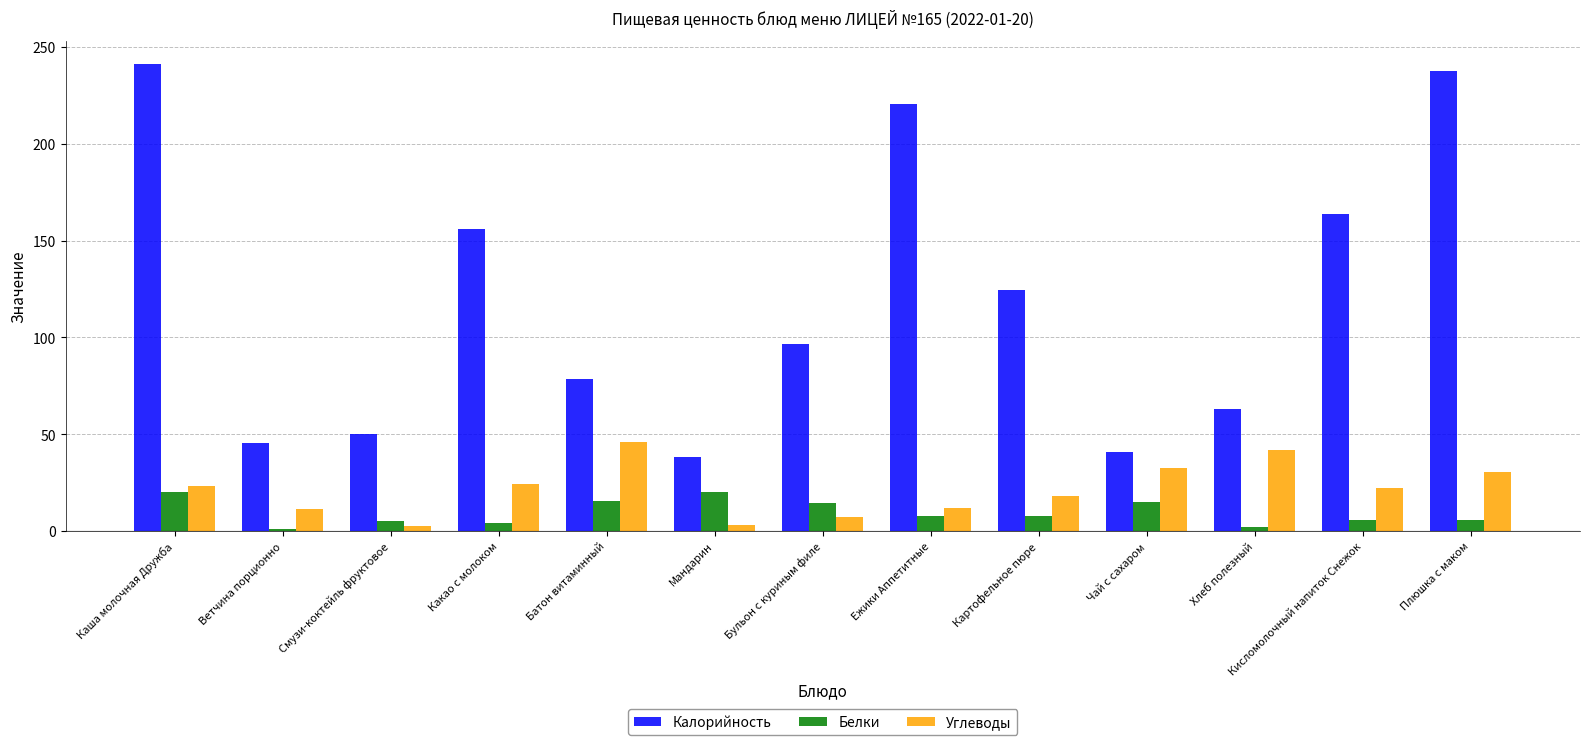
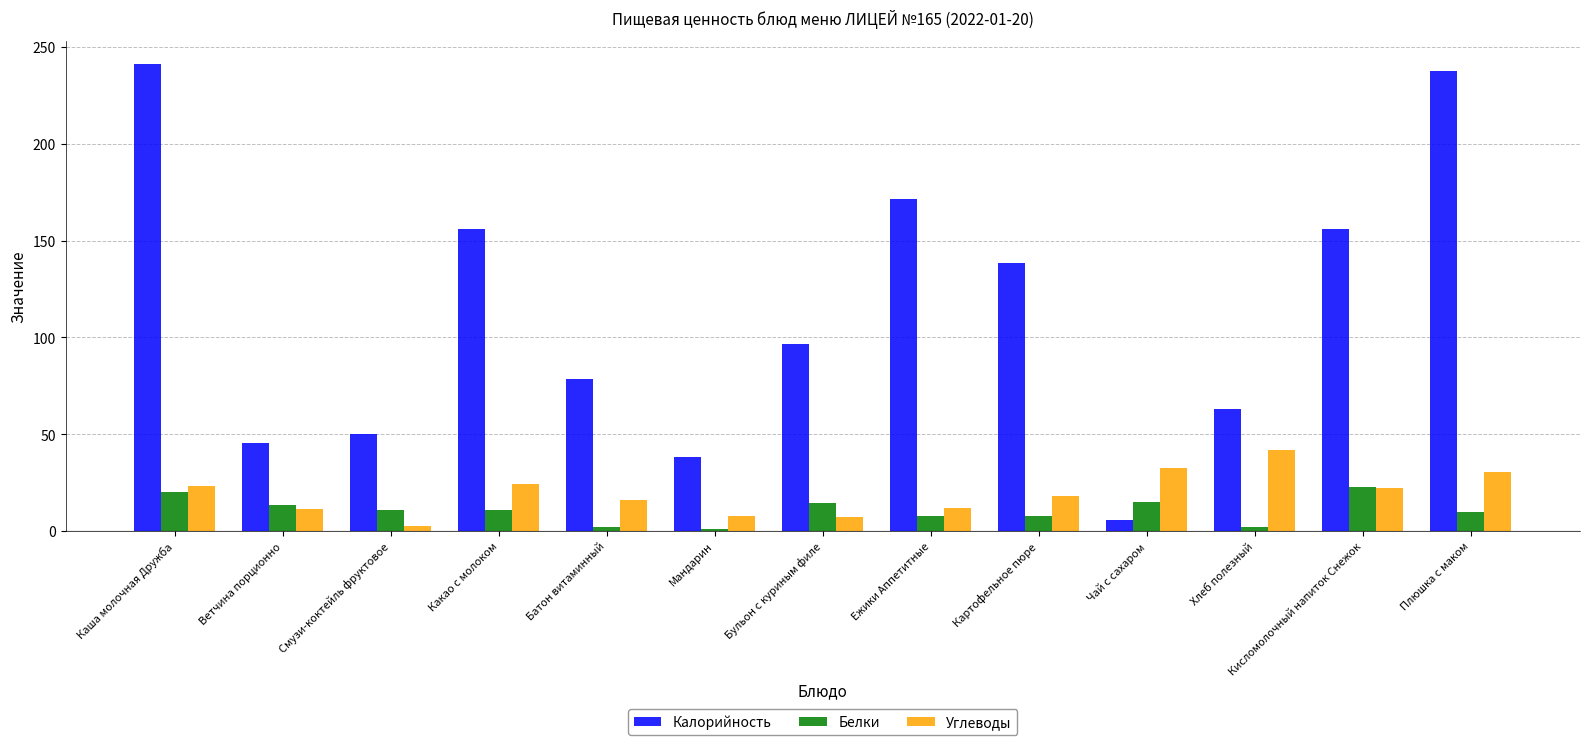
  {
    "Калорийность": {
      "Каша молочная Дружба": 241,
      "Ветчина порционно": 45,
      "Смузи-коктейль фруктовое": 50,
      "Какао с молоком": 156,
      "Батон витаминный": 78,
      "Мандарин": 38,
      "Бульон с куриным филе": 97,
-     "Ежики Аппетитные": 220,
-     "Картофельное пюре": 125,
-     "Чай с сахаром": 41,
+     "Ежики Аппетитные": 172,
+     "Картофельное пюре": 138,
+     "Чай с сахаром": 6,
      "Хлеб полезный": 63,
-     "Кисломолочный напиток Снежок": 164,
+     "Кисломолочный напиток Снежок": 156,
      "Плюшка с маком": 238
    },
    "Белки": {
      "Каша молочная Дружба": 20,
-     "Ветчина порционно": 1,
-     "Смузи-коктейль фруктовое": 5,
-     "Какао с молоком": 4,
-     "Батон витаминный": 15,
-     "Мандарин": 20,
+     "Ветчина порционно": 14,
+     "Смузи-коктейль фруктовое": 11,
+     "Какао с молоком": 11,
+     "Батон витаминный": 2,
+     "Мандарин": 1,
      "Бульон с куриным филе": 14,
      "Ежики Аппетитные": 8,
      "Картофельное пюре": 8,
      "Чай с сахаром": 15,
      "Хлеб полезный": 2,
-     "Кисломолочный напиток Снежок": 6,
-     "Плюшка с маком": 6
+     "Кисломолочный напиток Снежок": 23,
+     "Плюшка с маком": 10
    },
    "Углеводы": {
      "Каша молочная Дружба": 23,
      "Ветчина порционно": 11,
      "Смузи-коктейль фруктовое": 3,
      "Какао с молоком": 24,
-     "Батон витаминный": 46,
-     "Мандарин": 3,
+     "Батон витаминный": 16,
+     "Мандарин": 8,
      "Бульон с куриным филе": 7,
      "Ежики Аппетитные": 12,
      "Картофельное пюре": 18,
      "Чай с сахаром": 33,
      "Хлеб полезный": 42,
      "Кисломолочный напиток Снежок": 22,
      "Плюшка с маком": 31
    }
  }
